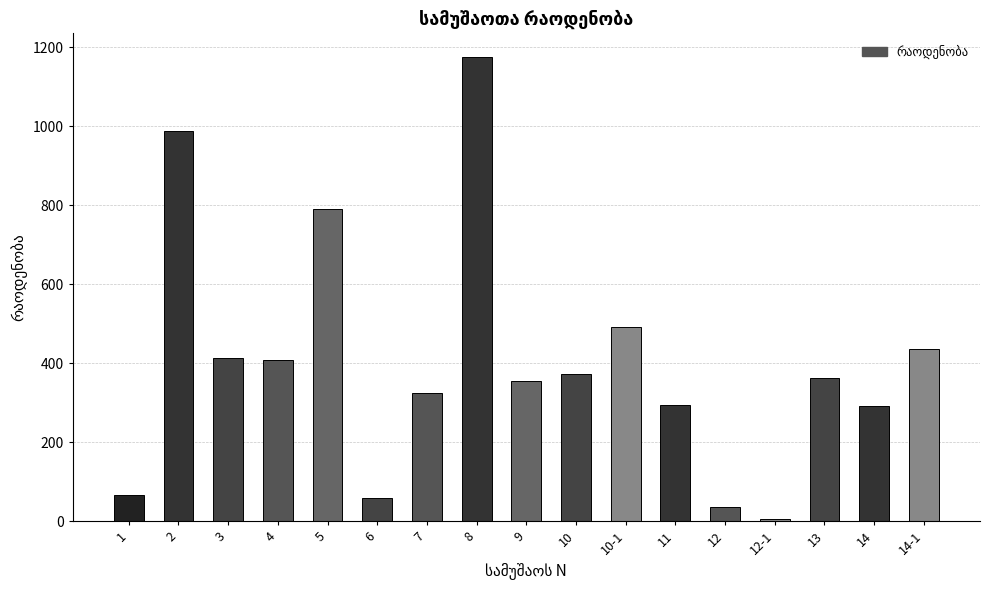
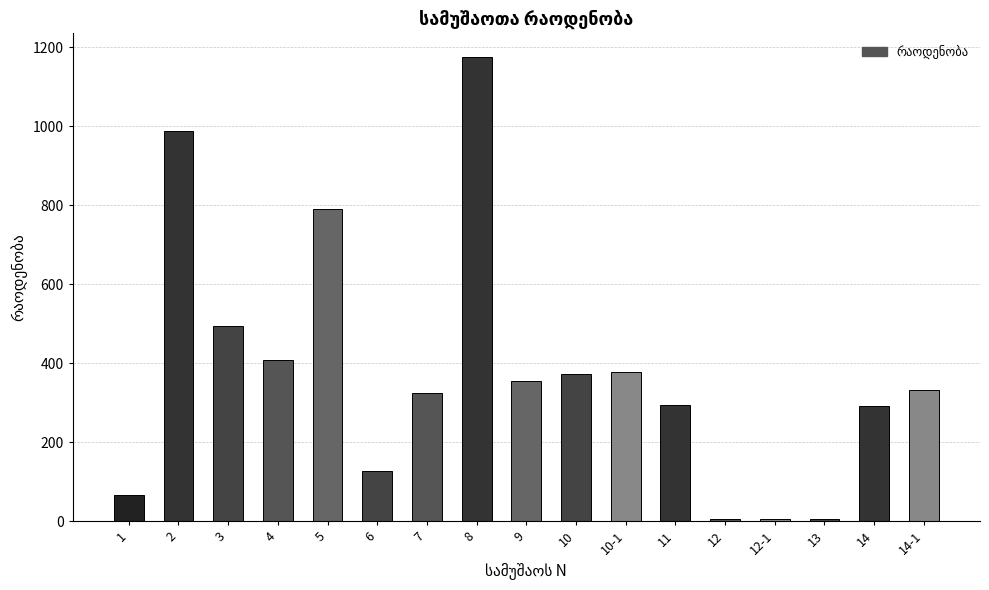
  {
    "1": 70,
    "2": 990,
-   "3": 410,
+   "3": 500,
    "4": 410,
    "5": 790,
-   "6": 60,
+   "6": 130,
    "7": 320,
    "8": 1180,
    "9": 350,
    "10": 370,
-   "10-1": 490,
+   "10-1": 380,
    "11": 290,
-   "12": 40,
+   "12": 10,
    "12-1": 10,
-   "13": 360,
+   "13": 10,
    "14": 290,
-   "14-1": 440
+   "14-1": 330
  }
